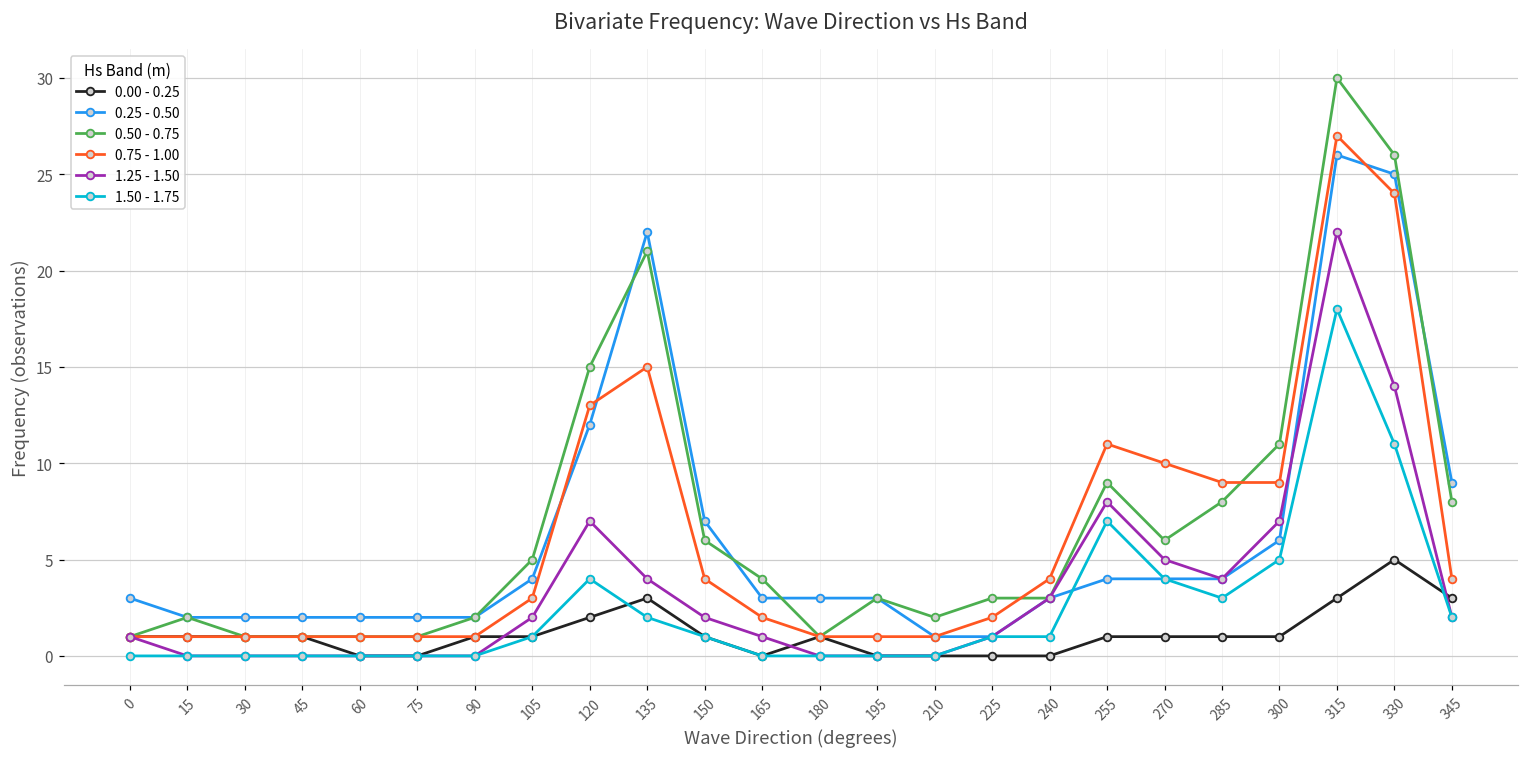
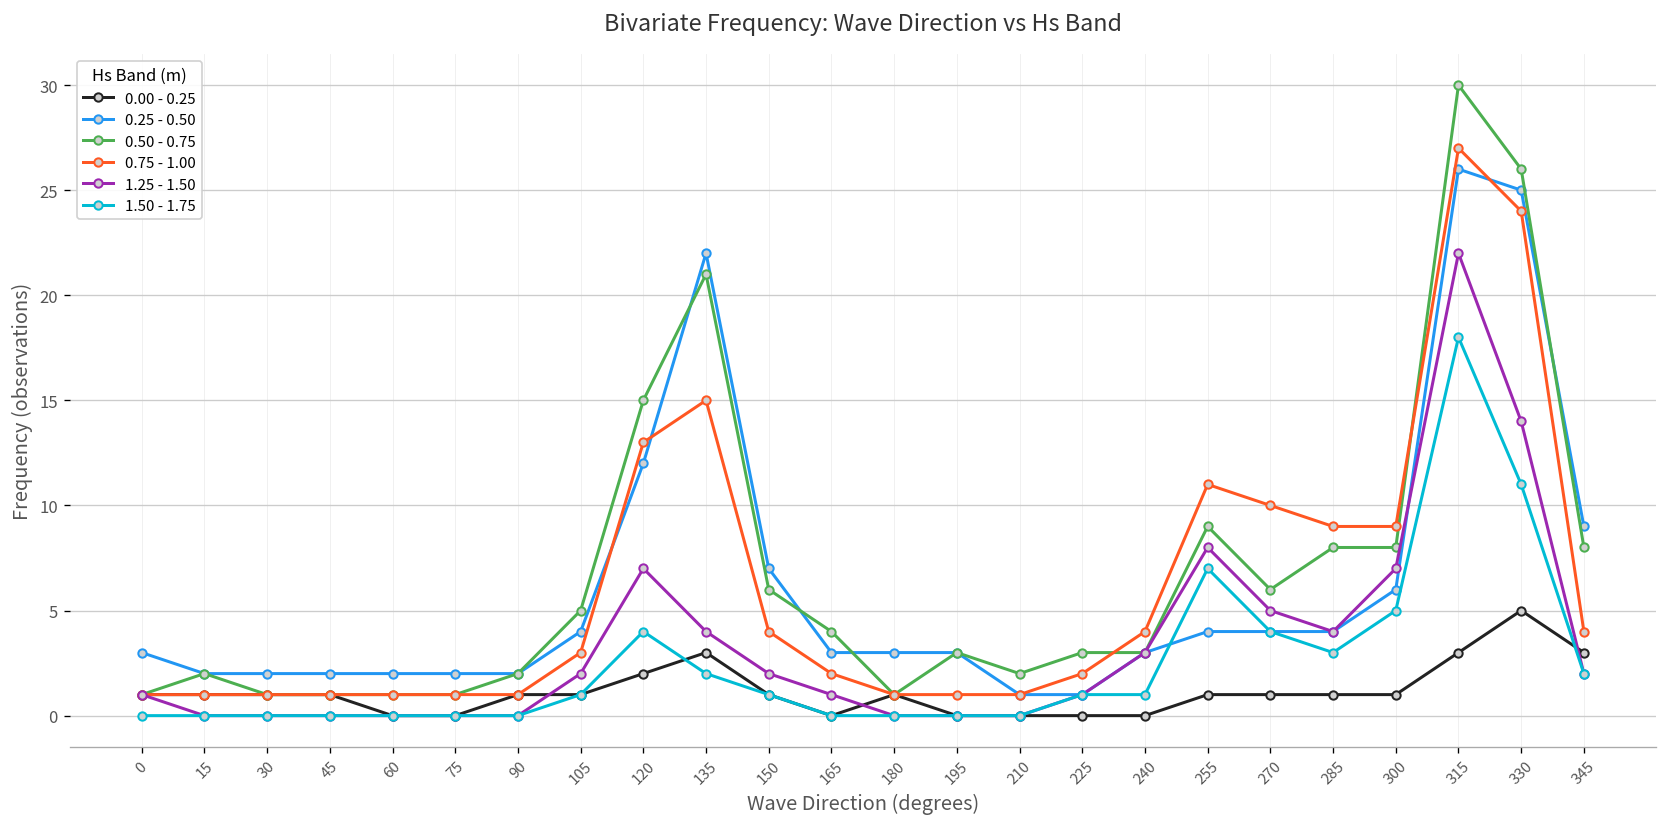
  {
    "0.00 - 0.25": {
      "120": 2,
      "135": 3,
      "225": 0,
      "240": 0,
      "255": 1,
      "270": 1,
      "285": 1,
      "300": 1,
      "315": 3,
      "330": 5,
      "345": 3
    },
    "0.50 - 0.75": {
      "105": 5,
      "120": 15,
      "135": 21,
      "150": 6,
      "165": 4,
      "210": 2,
      "225": 3,
      "255": 9,
      "270": 6,
      "285": 8,
-     "300": 11,
+     "300": 8,
      "315": 30,
      "330": 26,
      "345": 8
    },
    "0.75 - 1.00": {
      "105": 3,
      "120": 13,
      "135": 15,
      "150": 4,
      "165": 2,
      "195": 1,
      "225": 2,
      "240": 4,
      "255": 11,
      "270": 10,
      "285": 9,
      "300": 9,
      "315": 27,
      "330": 24,
      "345": 4
    },
    "1.25 - 1.50": {
      "105": 2,
      "120": 7,
      "135": 4,
      "150": 2,
      "165": 1,
      "255": 8,
      "270": 5,
      "300": 7,
      "315": 22,
      "330": 14
    }
  }
